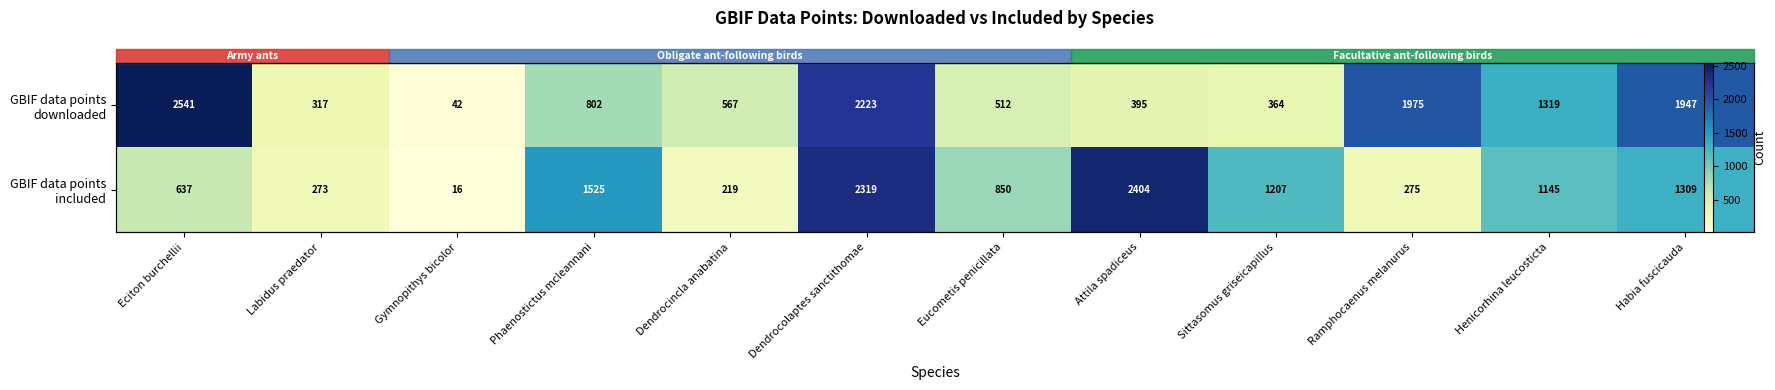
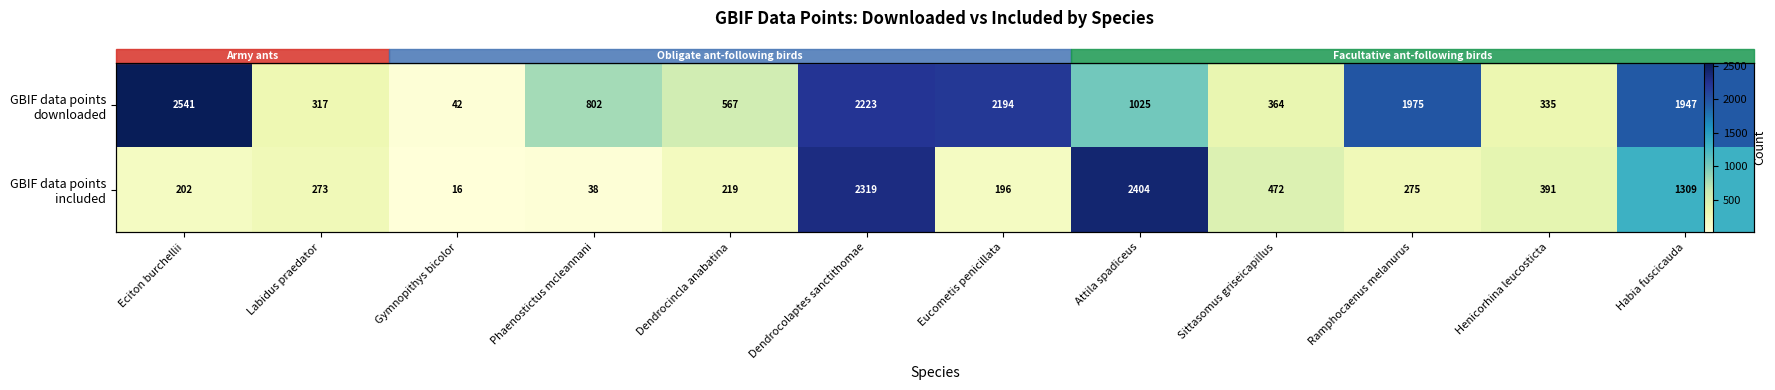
  {
    "GBIF data points downloaded": {
      "Eciton burchellii": 2541,
      "Labidus praedator": 317,
      "Gymnopithys bicolor": 42,
      "Phaenostictus mcleannani": 802,
      "Dendrocincla anabatina": 567,
      "Dendrocolaptes sanctithomae": 2223,
-     "Eucometis penicillata": 512,
-     "Attila spadiceus": 395,
+     "Eucometis penicillata": 2194,
+     "Attila spadiceus": 1025,
      "Sittasomus griseicapillus": 364,
      "Ramphocaenus melanurus": 1975,
-     "Henicorhina leucosticta": 1319,
+     "Henicorhina leucosticta": 335,
      "Habia fuscicauda": 1947
    },
    "GBIF data points included": {
-     "Eciton burchellii": 637,
+     "Eciton burchellii": 202,
      "Labidus praedator": 273,
      "Gymnopithys bicolor": 16,
-     "Phaenostictus mcleannani": 1525,
+     "Phaenostictus mcleannani": 38,
      "Dendrocincla anabatina": 219,
      "Dendrocolaptes sanctithomae": 2319,
-     "Eucometis penicillata": 850,
+     "Eucometis penicillata": 196,
      "Attila spadiceus": 2404,
-     "Sittasomus griseicapillus": 1207,
+     "Sittasomus griseicapillus": 472,
      "Ramphocaenus melanurus": 275,
-     "Henicorhina leucosticta": 1145,
+     "Henicorhina leucosticta": 391,
      "Habia fuscicauda": 1309
    }
  }
